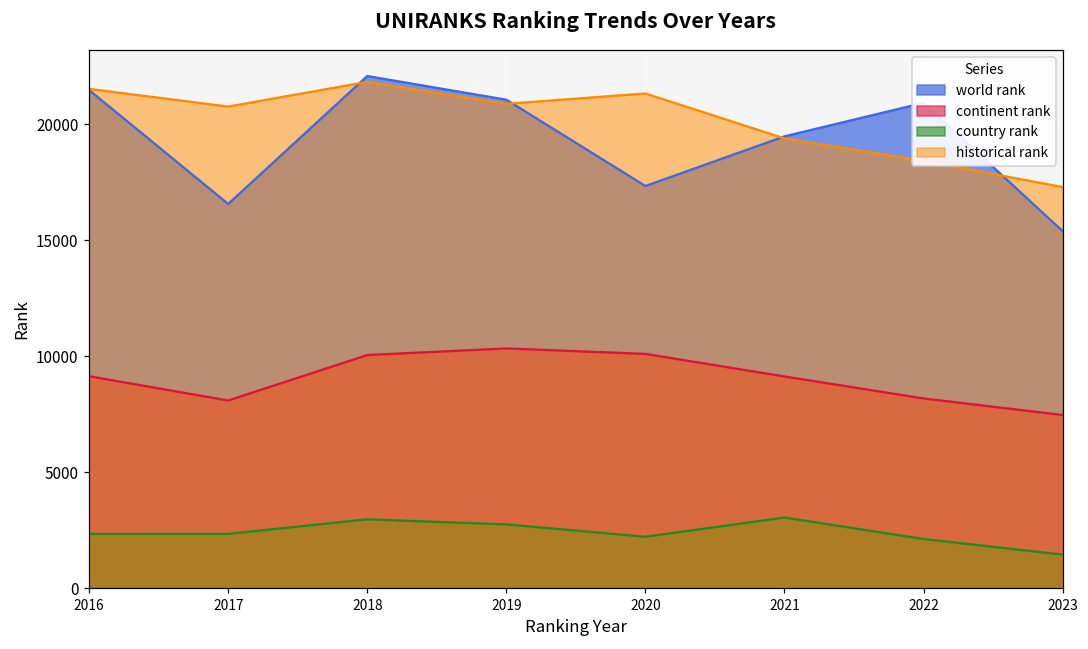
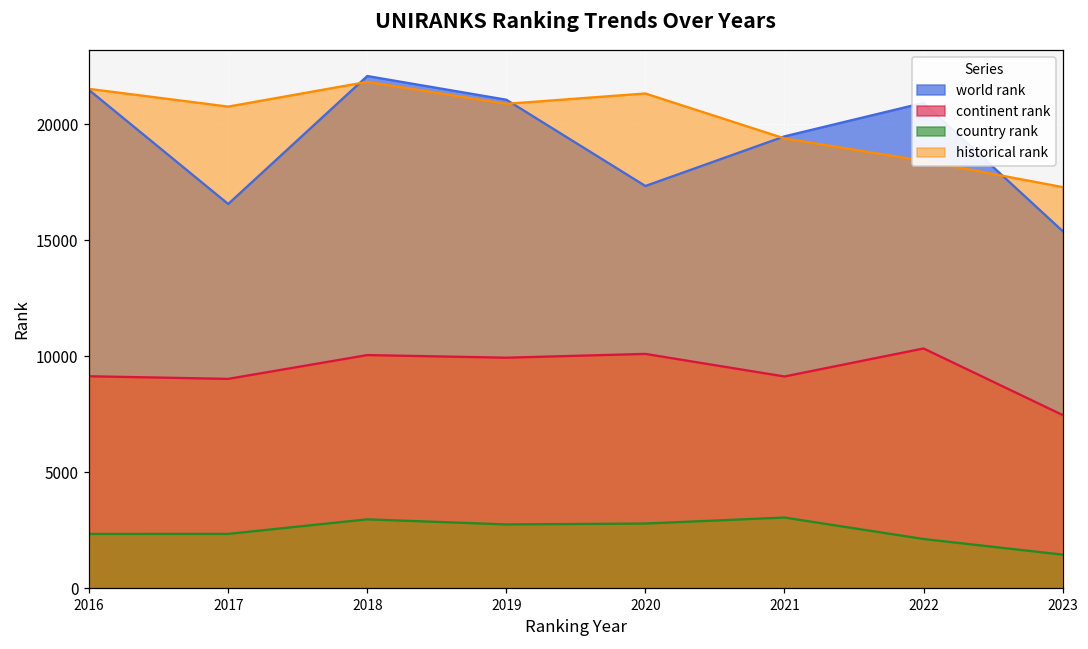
  {
    "world rank": {
      "2017": 16600,
      "2018": 22100,
      "2019": 21100,
      "2020": 17300,
      "2023": 15400
    },
    "continent rank": {
      "2016": 9100,
-     "2017": 8100,
+     "2017": 9000,
      "2018": 10100,
-     "2019": 10300,
+     "2019": 9900,
      "2020": 10100,
      "2021": 9100,
-     "2022": 8200,
+     "2022": 10300,
      "2023": 7500
    },
    "country rank": {
      "2016": 2300,
      "2017": 2300,
      "2018": 3000,
      "2019": 2800,
-     "2020": 2200,
+     "2020": 2800,
      "2021": 3000,
      "2022": 2100,
      "2023": 1400
    },
    "historical rank": {
      "2017": 20800,
      "2018": 21800,
      "2019": 20900,
      "2020": 21300,
      "2023": 17300
    }
  }
